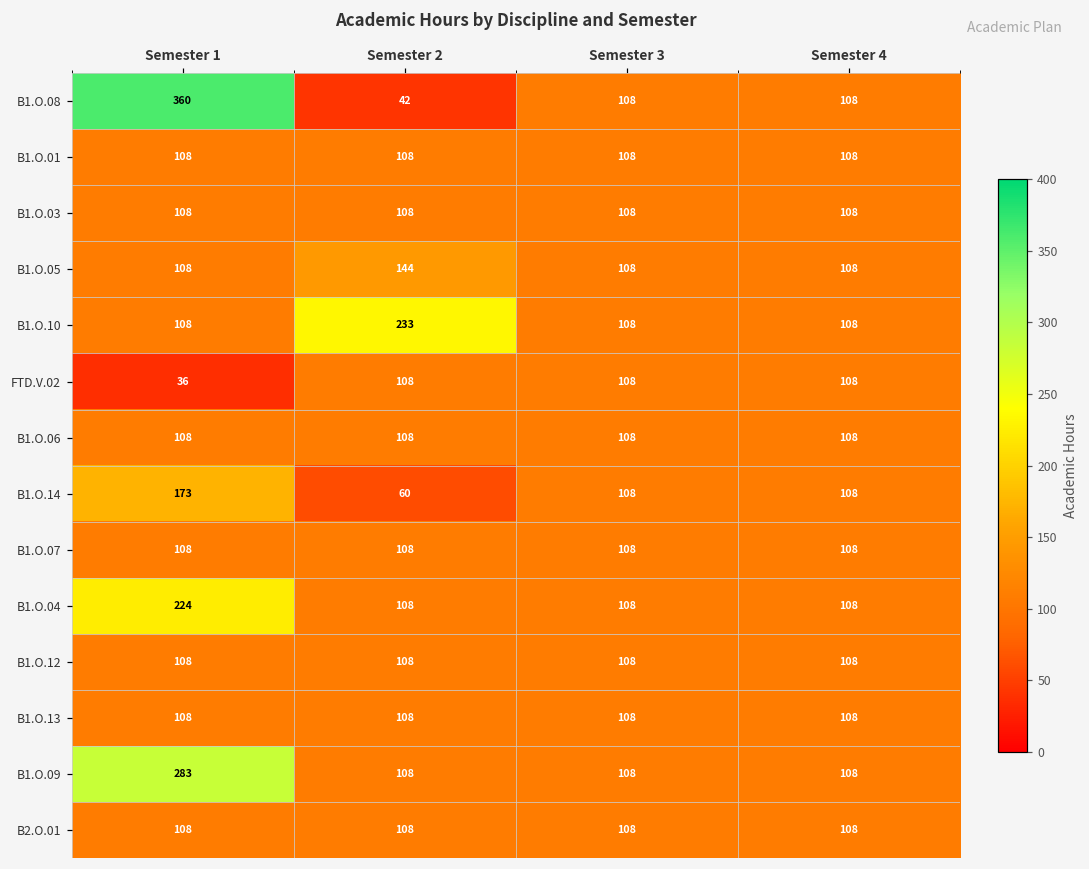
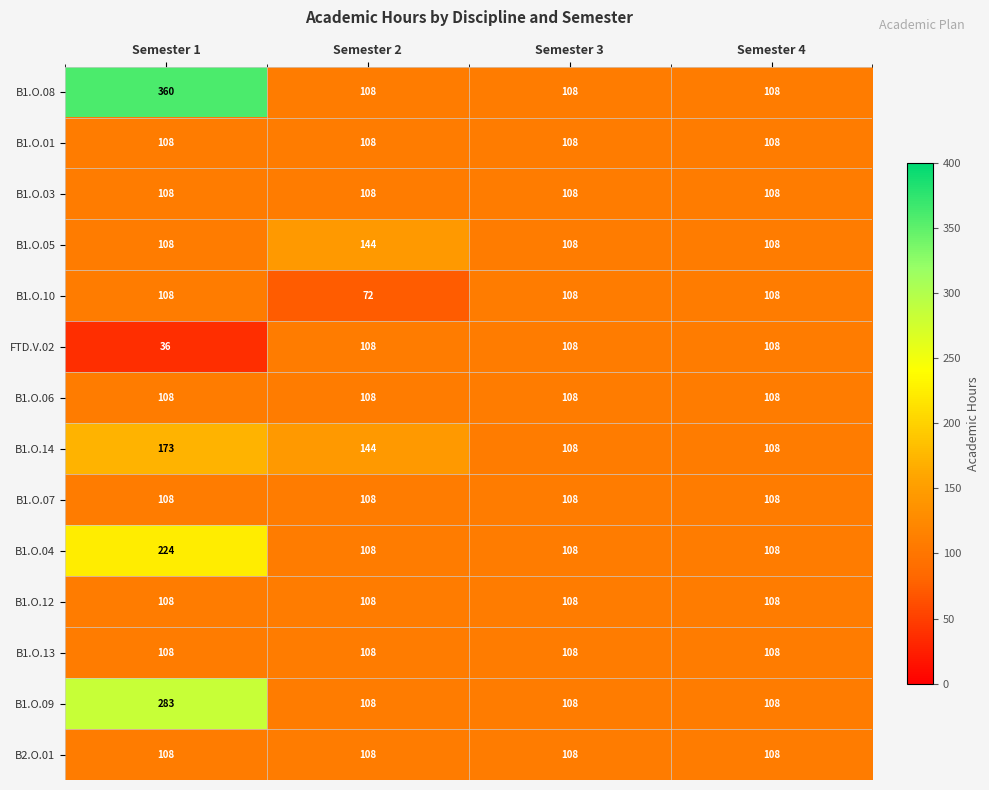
  {
    "B1.O.08": {
      "Semester 1": 360,
-     "Semester 2": 42,
+     "Semester 2": 108,
      "Semester 3": 108,
      "Semester 4": 108
    },
    "B1.O.01": {
      "Semester 1": 108,
      "Semester 2": 108,
      "Semester 3": 108,
      "Semester 4": 108
    },
    "B1.O.03": {
      "Semester 1": 108,
      "Semester 2": 108,
      "Semester 3": 108,
      "Semester 4": 108
    },
    "B1.O.05": {
      "Semester 1": 108,
      "Semester 2": 144,
      "Semester 3": 108,
      "Semester 4": 108
    },
    "B1.O.10": {
      "Semester 1": 108,
-     "Semester 2": 233,
+     "Semester 2": 72,
      "Semester 3": 108,
      "Semester 4": 108
    },
    "FTD.V.02": {
      "Semester 1": 36,
      "Semester 2": 108,
      "Semester 3": 108,
      "Semester 4": 108
    },
    "B1.O.06": {
      "Semester 1": 108,
      "Semester 2": 108,
      "Semester 3": 108,
      "Semester 4": 108
    },
    "B1.O.14": {
      "Semester 1": 173,
-     "Semester 2": 60,
+     "Semester 2": 144,
      "Semester 3": 108,
      "Semester 4": 108
    },
    "B1.O.07": {
      "Semester 1": 108,
      "Semester 2": 108,
      "Semester 3": 108,
      "Semester 4": 108
    },
    "B1.O.04": {
      "Semester 1": 224,
      "Semester 2": 108,
      "Semester 3": 108,
      "Semester 4": 108
    },
    "B1.O.12": {
      "Semester 1": 108,
      "Semester 2": 108,
      "Semester 3": 108,
      "Semester 4": 108
    },
    "B1.O.13": {
      "Semester 1": 108,
      "Semester 2": 108,
      "Semester 3": 108,
      "Semester 4": 108
    },
    "B1.O.09": {
      "Semester 1": 283,
      "Semester 2": 108,
      "Semester 3": 108,
      "Semester 4": 108
    },
    "B2.O.01": {
      "Semester 1": 108,
      "Semester 2": 108,
      "Semester 3": 108,
      "Semester 4": 108
    }
  }
